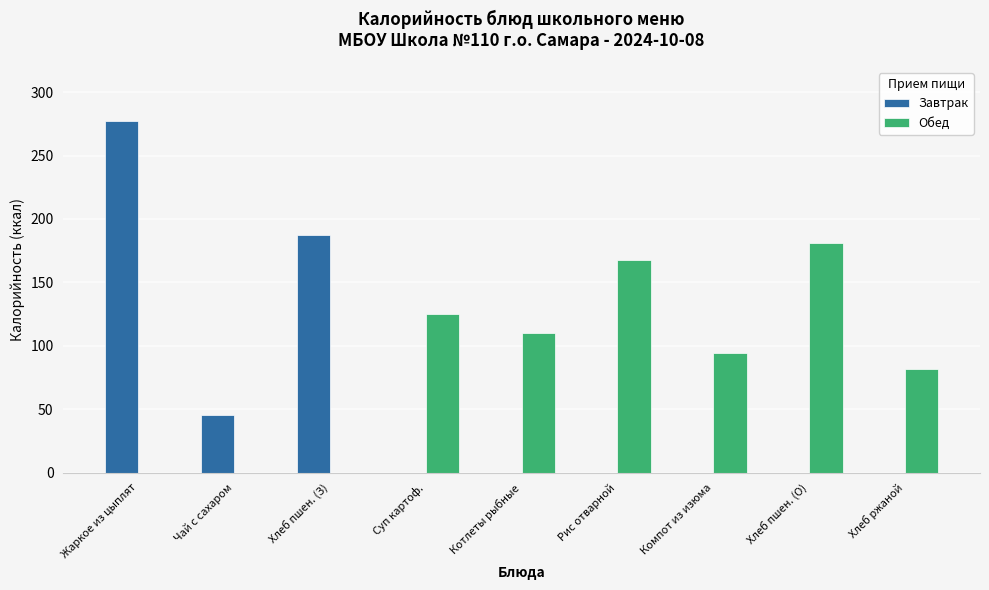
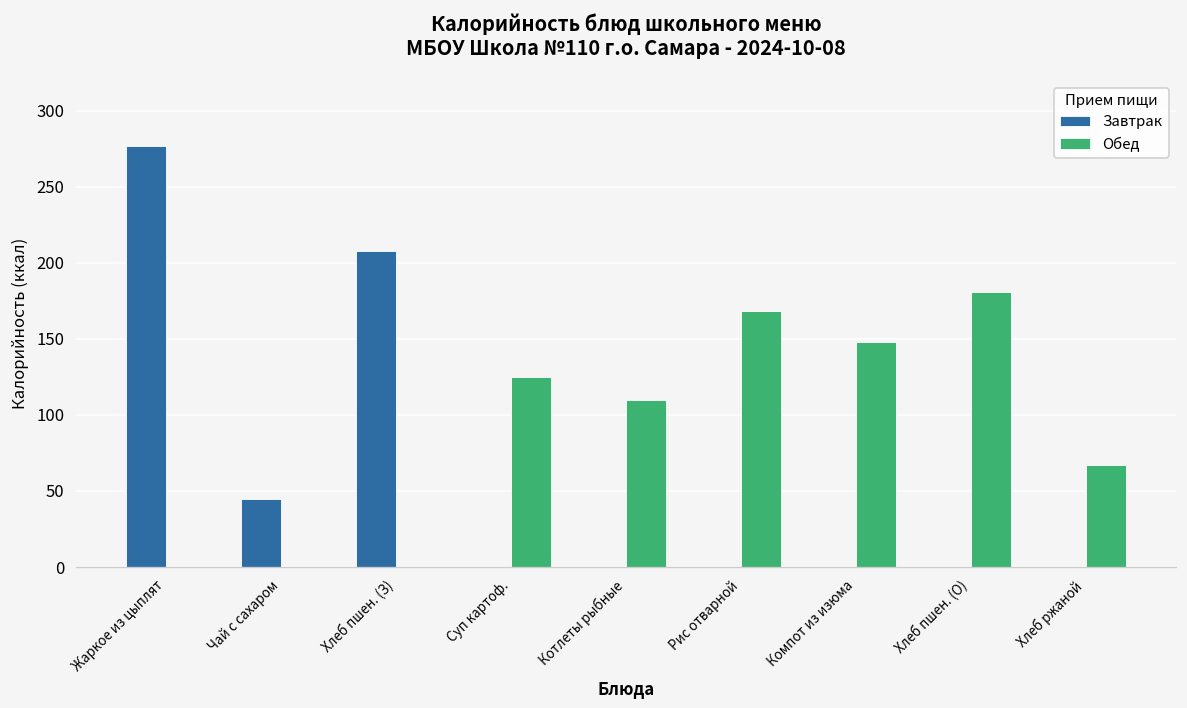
  {
    "Завтрак": {
      "Жаркое из цыплят": 277,
      "Чай с сахаром": 45,
-     "Хлеб пшен. (З)": 187,
+     "Хлеб пшен. (З)": 208,
      "Суп картоф.": 0,
      "Котлеты рыбные": 0,
      "Рис отварной": 0,
      "Компот из изюма": 0,
      "Хлеб пшен. (О)": 0,
      "Хлеб ржаной": 0
    },
    "Обед": {
      "Жаркое из цыплят": 0,
      "Чай с сахаром": 0,
      "Хлеб пшен. (З)": 0,
      "Суп картоф.": 125,
      "Котлеты рыбные": 110,
      "Рис отварной": 168,
-     "Компот из изюма": 94,
+     "Компот из изюма": 148,
      "Хлеб пшен. (О)": 181,
-     "Хлеб ржаной": 82
+     "Хлеб ржаной": 67
    }
  }
